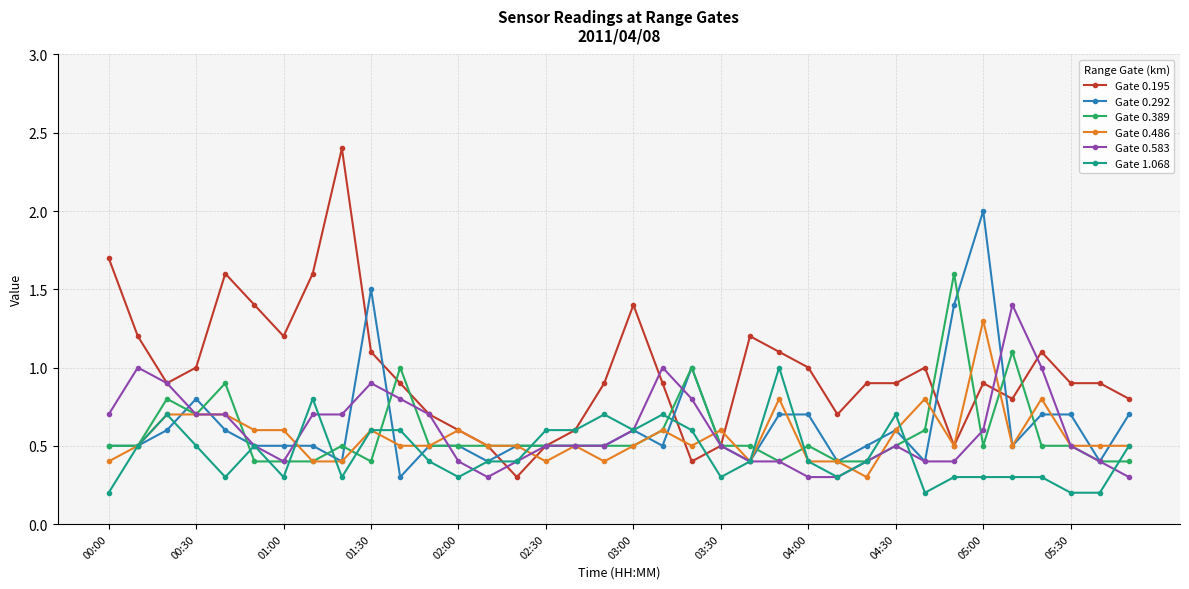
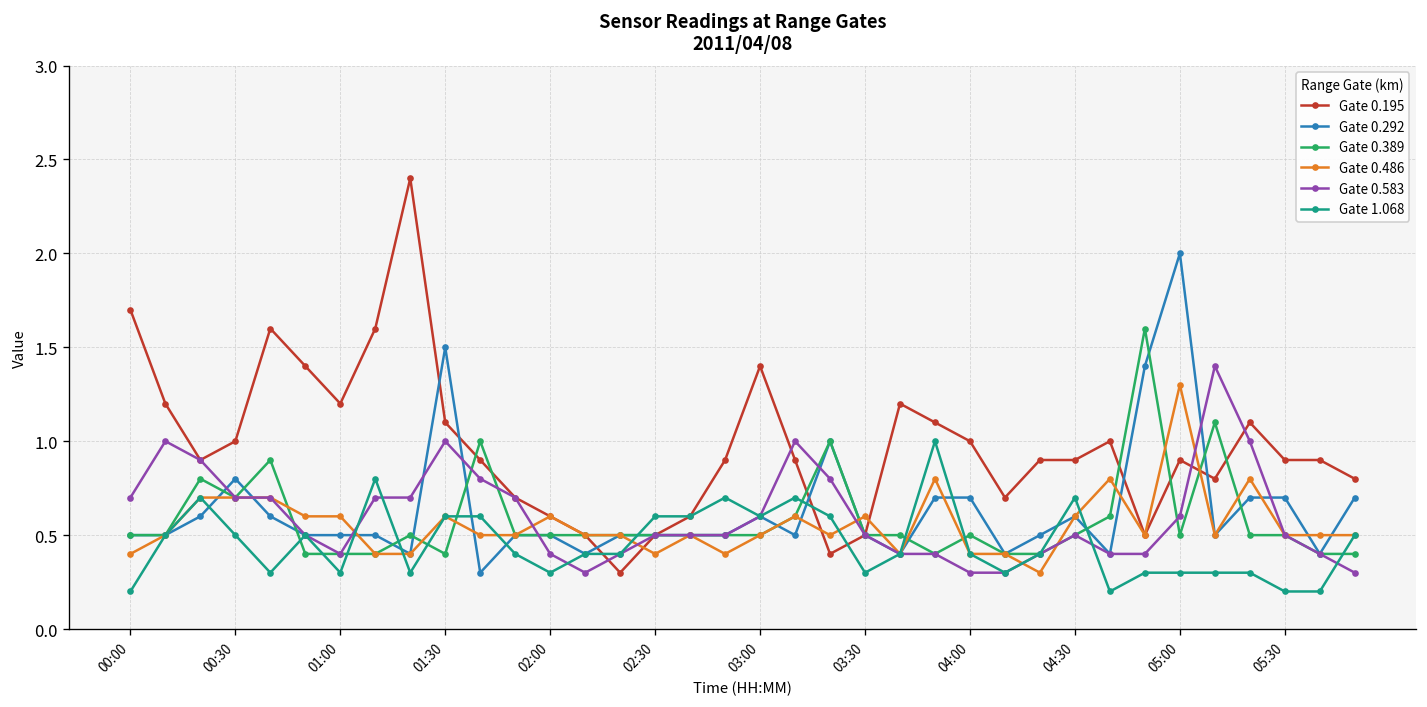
  {
    "Gate 0.195": {
      "00:00": 1.7,
      "00:30": 1.0,
      "01:00": 1.2,
      "01:30": 1.1,
      "03:00": 1.4,
      "04:00": 1.0,
      "04:30": 0.9,
      "05:00": 0.9,
      "05:30": 0.9
    },
    "Gate 0.292": {
      "00:30": 0.8,
      "01:00": 0.5,
      "01:30": 1.5,
      "04:00": 0.7,
      "05:00": 2.0,
      "05:30": 0.7
    },
    "Gate 0.486": {
      "00:00": 0.4,
      "01:00": 0.6,
      "02:30": 0.4,
      "03:30": 0.6,
      "05:00": 1.3
    },
    "Gate 0.583": {
      "00:00": 0.7,
-     "01:30": 0.9,
+     "01:30": 1.0,
      "02:00": 0.4,
      "04:00": 0.3,
      "05:00": 0.6
    }
  }
